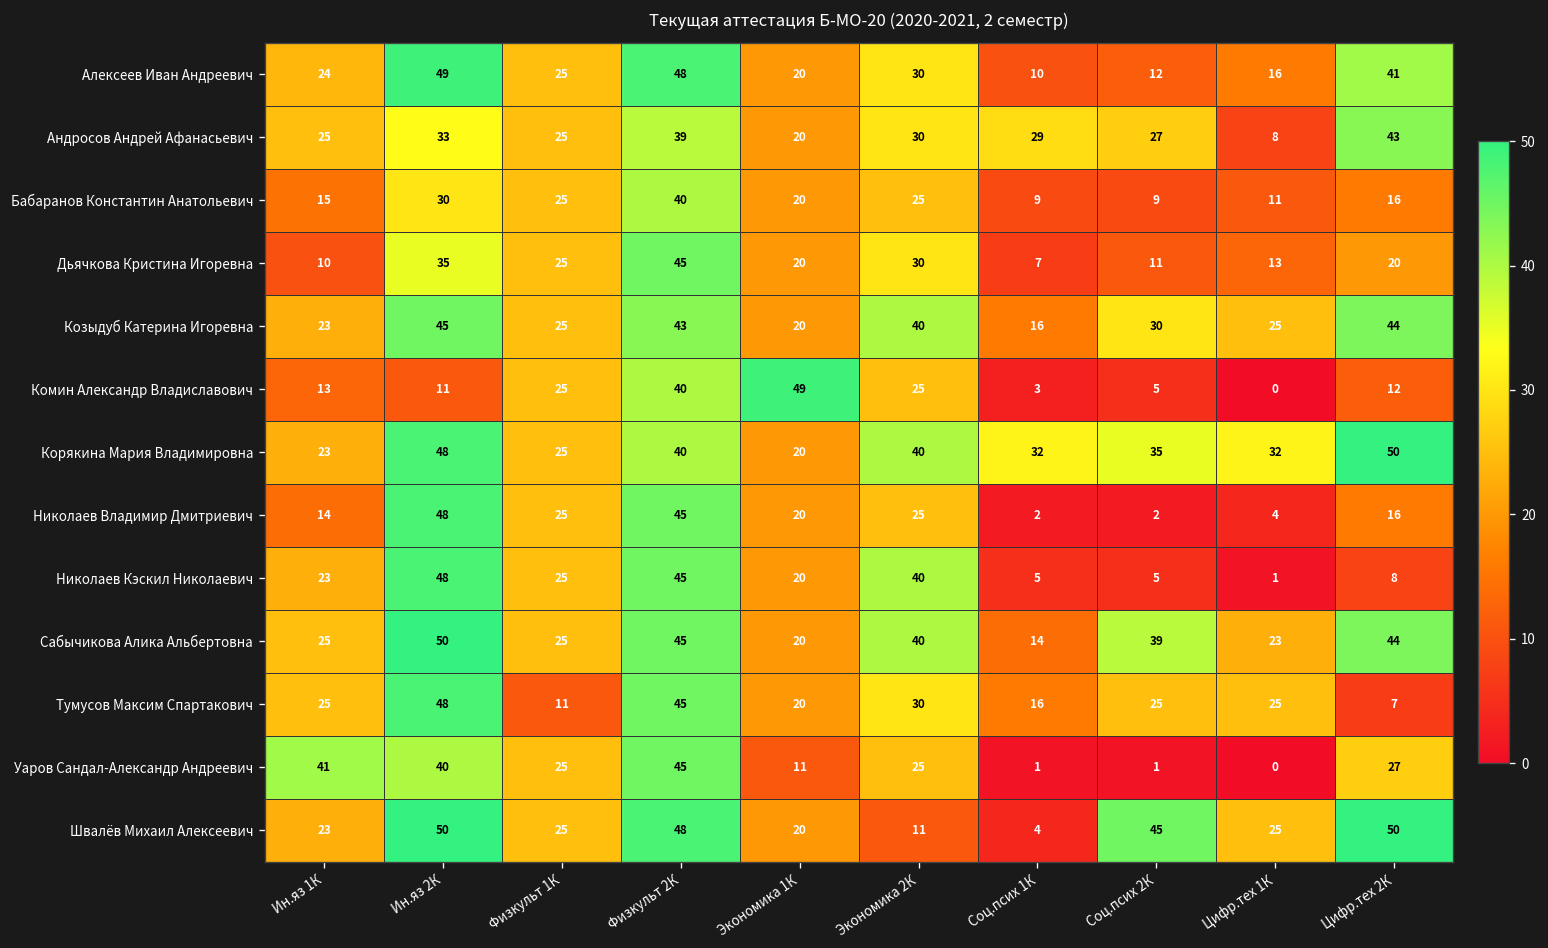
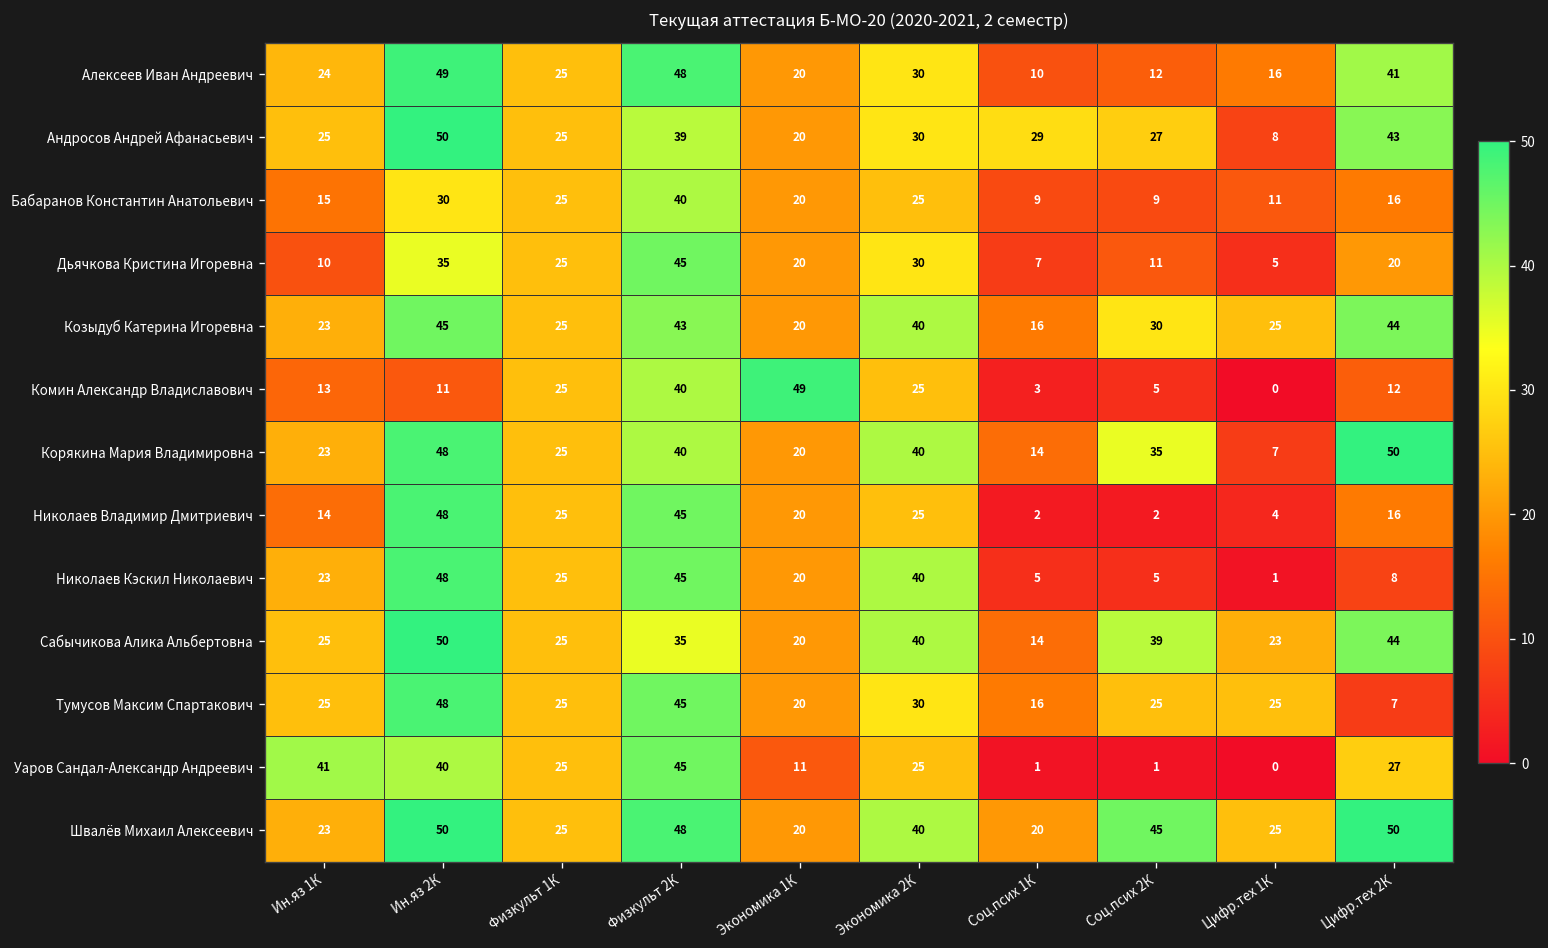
  {
    "Алексеев Иван Андреевич": {
      "Ин.яз 1К": 24,
      "Ин.яз 2К": 49,
      "Физкульт 1К": 25,
      "Физкульт 2К": 48,
      "Экономика 1К": 20,
      "Экономика 2К": 30,
      "Соц.псих 1К": 10,
      "Соц.псих 2К": 12,
      "Цифр.тех 1К": 16,
      "Цифр.тех 2К": 41
    },
    "Андросов Андрей Афанасьевич": {
      "Ин.яз 1К": 25,
-     "Ин.яз 2К": 33,
+     "Ин.яз 2К": 50,
      "Физкульт 1К": 25,
      "Физкульт 2К": 39,
      "Экономика 1К": 20,
      "Экономика 2К": 30,
      "Соц.псих 1К": 29,
      "Соц.псих 2К": 27,
      "Цифр.тех 1К": 8,
      "Цифр.тех 2К": 43
    },
    "Бабаранов Константин Анатольевич": {
      "Ин.яз 1К": 15,
      "Ин.яз 2К": 30,
      "Физкульт 1К": 25,
      "Физкульт 2К": 40,
      "Экономика 1К": 20,
      "Экономика 2К": 25,
      "Соц.псих 1К": 9,
      "Соц.псих 2К": 9,
      "Цифр.тех 1К": 11,
      "Цифр.тех 2К": 16
    },
    "Дьячкова Кристина Игоревна": {
      "Ин.яз 1К": 10,
      "Ин.яз 2К": 35,
      "Физкульт 1К": 25,
      "Физкульт 2К": 45,
      "Экономика 1К": 20,
      "Экономика 2К": 30,
      "Соц.псих 1К": 7,
      "Соц.псих 2К": 11,
-     "Цифр.тех 1К": 13,
+     "Цифр.тех 1К": 5,
      "Цифр.тех 2К": 20
    },
    "Козыдуб Катерина Игоревна": {
      "Ин.яз 1К": 23,
      "Ин.яз 2К": 45,
      "Физкульт 1К": 25,
      "Физкульт 2К": 43,
      "Экономика 1К": 20,
      "Экономика 2К": 40,
      "Соц.псих 1К": 16,
      "Соц.псих 2К": 30,
      "Цифр.тех 1К": 25,
      "Цифр.тех 2К": 44
    },
    "Комин Александр Владиславович": {
      "Ин.яз 1К": 13,
      "Ин.яз 2К": 11,
      "Физкульт 1К": 25,
      "Физкульт 2К": 40,
      "Экономика 1К": 49,
      "Экономика 2К": 25,
      "Соц.псих 1К": 3,
      "Соц.псих 2К": 5,
      "Цифр.тех 1К": 0,
      "Цифр.тех 2К": 12
    },
    "Корякина Мария Владимировна": {
      "Ин.яз 1К": 23,
      "Ин.яз 2К": 48,
      "Физкульт 1К": 25,
      "Физкульт 2К": 40,
      "Экономика 1К": 20,
      "Экономика 2К": 40,
-     "Соц.псих 1К": 32,
+     "Соц.псих 1К": 14,
      "Соц.псих 2К": 35,
-     "Цифр.тех 1К": 32,
+     "Цифр.тех 1К": 7,
      "Цифр.тех 2К": 50
    },
    "Николаев Владимир Дмитриевич": {
      "Ин.яз 1К": 14,
      "Ин.яз 2К": 48,
      "Физкульт 1К": 25,
      "Физкульт 2К": 45,
      "Экономика 1К": 20,
      "Экономика 2К": 25,
      "Соц.псих 1К": 2,
      "Соц.псих 2К": 2,
      "Цифр.тех 1К": 4,
      "Цифр.тех 2К": 16
    },
    "Николаев Кэскил Николаевич": {
      "Ин.яз 1К": 23,
      "Ин.яз 2К": 48,
      "Физкульт 1К": 25,
      "Физкульт 2К": 45,
      "Экономика 1К": 20,
      "Экономика 2К": 40,
      "Соц.псих 1К": 5,
      "Соц.псих 2К": 5,
      "Цифр.тех 1К": 1,
      "Цифр.тех 2К": 8
    },
    "Сабычикова Алика Альбертовна": {
      "Ин.яз 1К": 25,
      "Ин.яз 2К": 50,
      "Физкульт 1К": 25,
-     "Физкульт 2К": 45,
+     "Физкульт 2К": 35,
      "Экономика 1К": 20,
      "Экономика 2К": 40,
      "Соц.псих 1К": 14,
      "Соц.псих 2К": 39,
      "Цифр.тех 1К": 23,
      "Цифр.тех 2К": 44
    },
    "Тумусов Максим Спартакович": {
      "Ин.яз 1К": 25,
      "Ин.яз 2К": 48,
-     "Физкульт 1К": 11,
+     "Физкульт 1К": 25,
      "Физкульт 2К": 45,
      "Экономика 1К": 20,
      "Экономика 2К": 30,
      "Соц.псих 1К": 16,
      "Соц.псих 2К": 25,
      "Цифр.тех 1К": 25,
      "Цифр.тех 2К": 7
    },
    "Уаров Сандал-Александр Андреевич": {
      "Ин.яз 1К": 41,
      "Ин.яз 2К": 40,
      "Физкульт 1К": 25,
      "Физкульт 2К": 45,
      "Экономика 1К": 11,
      "Экономика 2К": 25,
      "Соц.псих 1К": 1,
      "Соц.псих 2К": 1,
      "Цифр.тех 1К": 0,
      "Цифр.тех 2К": 27
    },
    "Швалёв Михаил Алексеевич": {
      "Ин.яз 1К": 23,
      "Ин.яз 2К": 50,
      "Физкульт 1К": 25,
      "Физкульт 2К": 48,
      "Экономика 1К": 20,
-     "Экономика 2К": 11,
-     "Соц.псих 1К": 4,
+     "Экономика 2К": 40,
+     "Соц.псих 1К": 20,
      "Соц.псих 2К": 45,
      "Цифр.тех 1К": 25,
      "Цифр.тех 2К": 50
    }
  }
